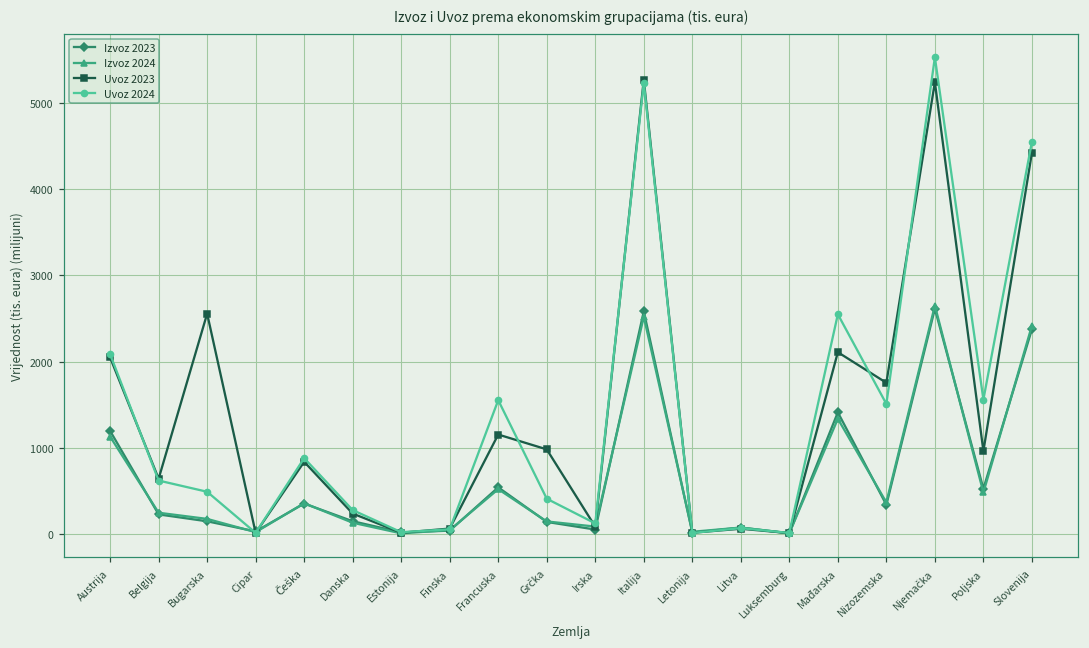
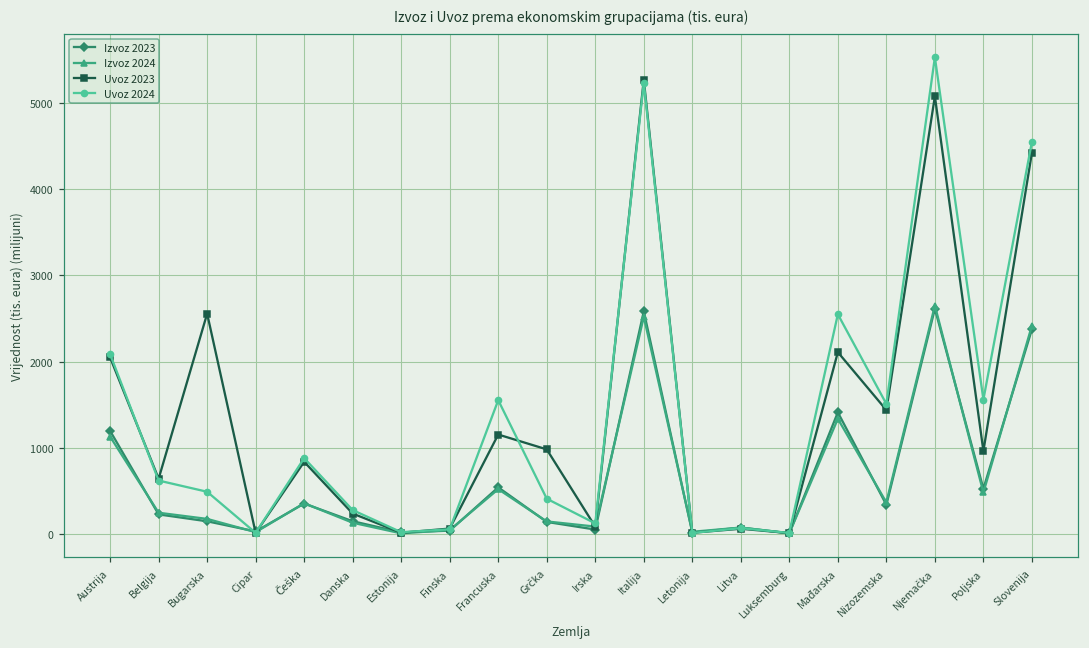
  {
    "Uvoz 2023": {
      "Austrija": 2000,
      "Bugarska": 2600,
      "Češka": 800,
      "Danska": 200,
      "Francuska": 1200,
      "Grčka": 1000,
      "Italija": 5300,
      "Mađarska": 2100,
-     "Nizozemska": 1800,
-     "Njemačka": 5200,
+     "Nizozemska": 1400,
+     "Njemačka": 5100,
      "Poljska": 1000,
      "Slovenija": 4400
    }
  }
